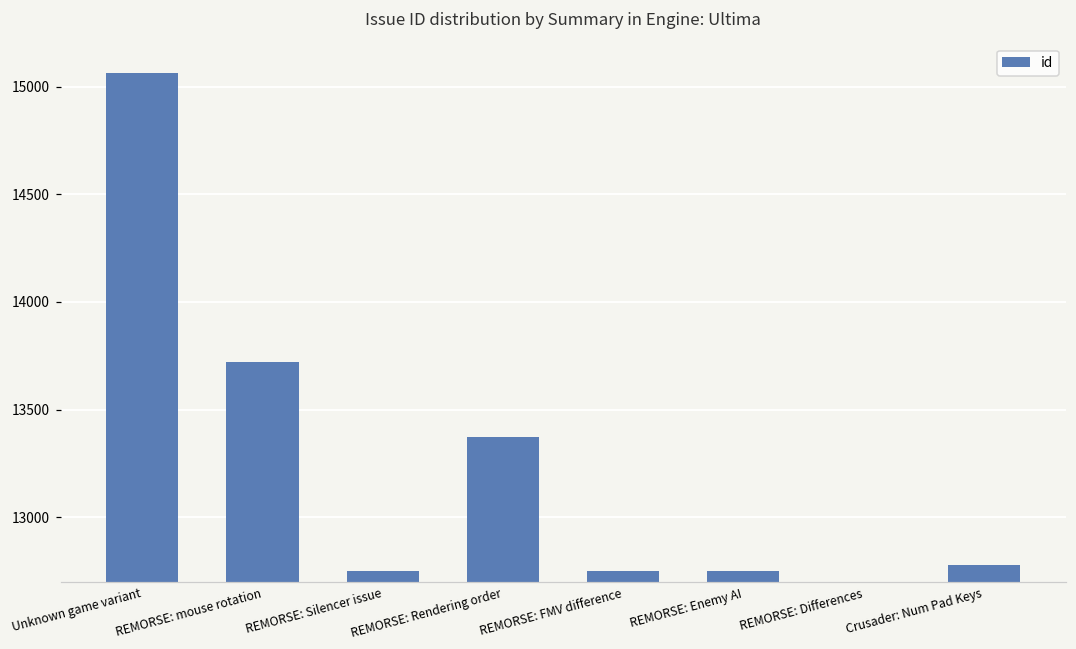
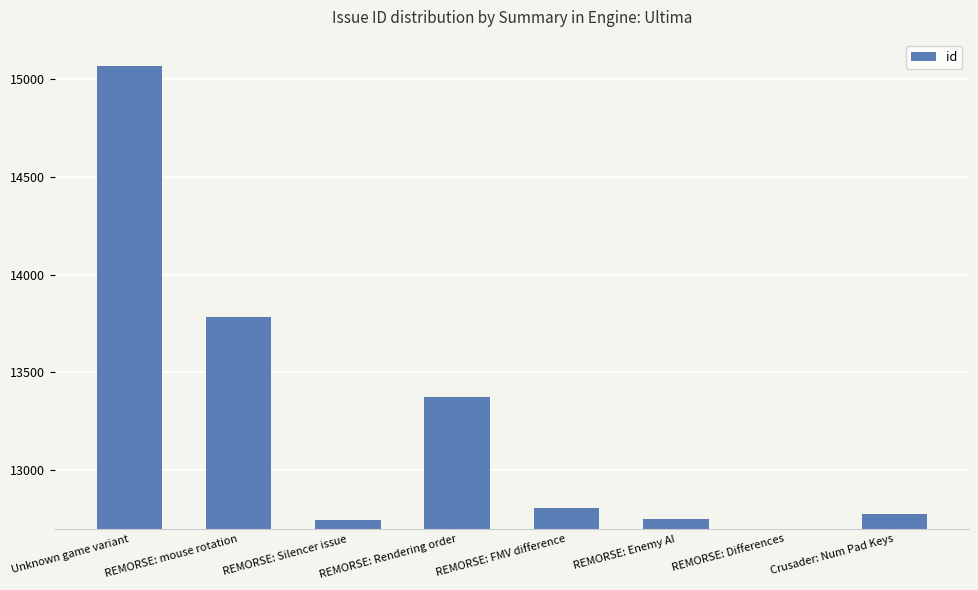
  {
    "Unknown game variant": 15070,
-   "REMORSE: mouse rotation": 13720,
+   "REMORSE: mouse rotation": 13790,
    "REMORSE: Silencer issue": 12750,
    "REMORSE: Rendering order": 13380,
-   "REMORSE: FMV difference": 12750,
+   "REMORSE: FMV difference": 12810,
    "REMORSE: Enemy AI": 12750,
    "Crusader: Num Pad Keys": 12780
  }
